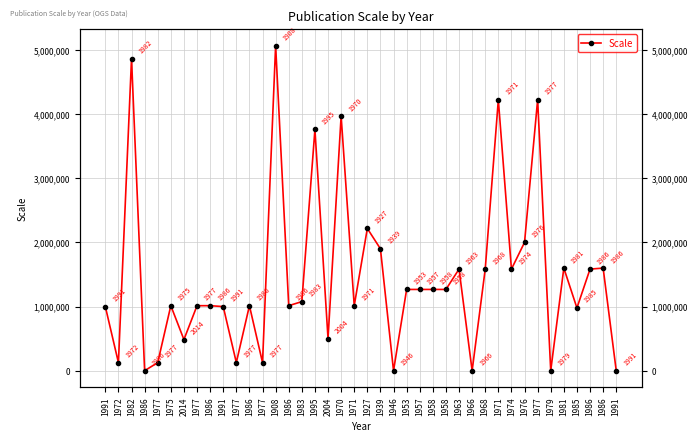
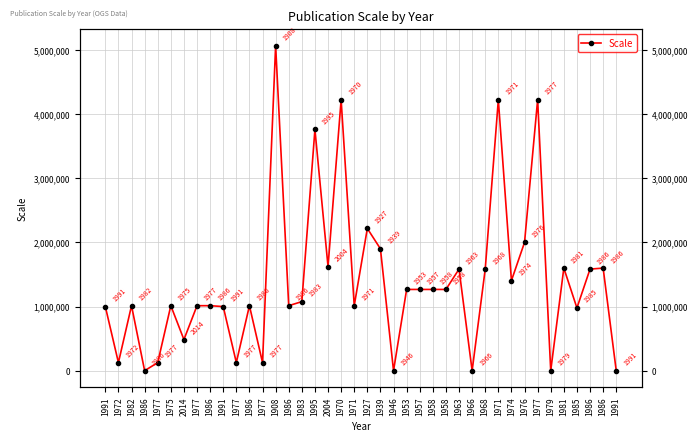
  {
-   "1982": "4,900,000",
+   "1982": "1,000,000",
    "1975": "1,000,000",
-   "2004": "500,000",
-   "1970": "4,000,000",
+   "2004": "1,600,000",
+   "1970": "4,200,000",
    "1953": "1,300,000",
-   "1974": "1,600,000",
+   "1974": "1,400,000",
    "1981": "1,600,000"
  }
